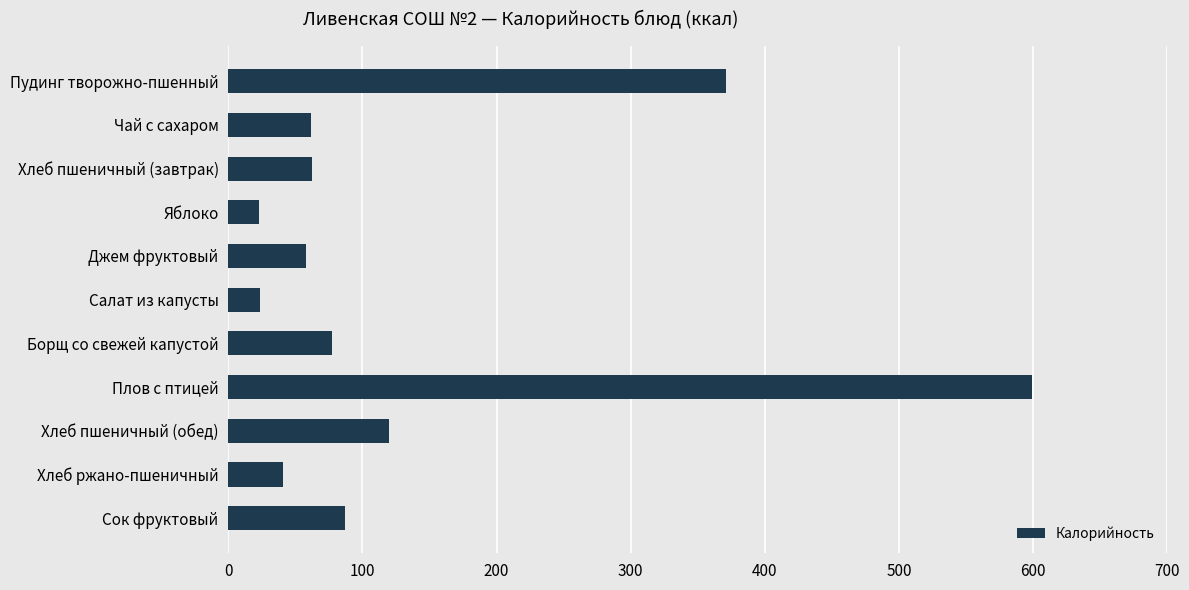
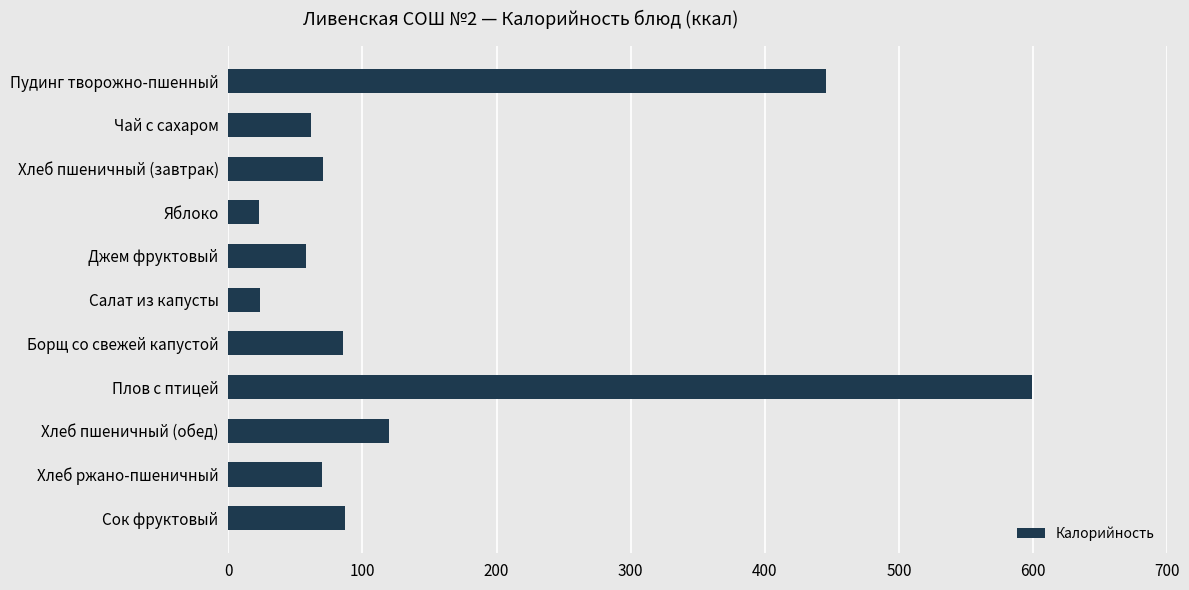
  {
-   "Пудинг творожно-пшенный": 371,
+   "Пудинг творожно-пшенный": 446,
    "Чай с сахаром": 61,
-   "Хлеб пшеничный (завтрак)": 63,
+   "Хлеб пшеничный (завтрак)": 71,
    "Яблоко": 23,
    "Джем фруктовый": 58,
    "Салат из капусты": 23,
-   "Борщ со свежей капустой": 77,
+   "Борщ со свежей капустой": 86,
    "Плов с птицей": 599,
    "Хлеб пшеничный (обед)": 120,
-   "Хлеб ржано-пшеничный": 41,
+   "Хлеб ржано-пшеничный": 70,
    "Сок фруктовый": 87
  }
